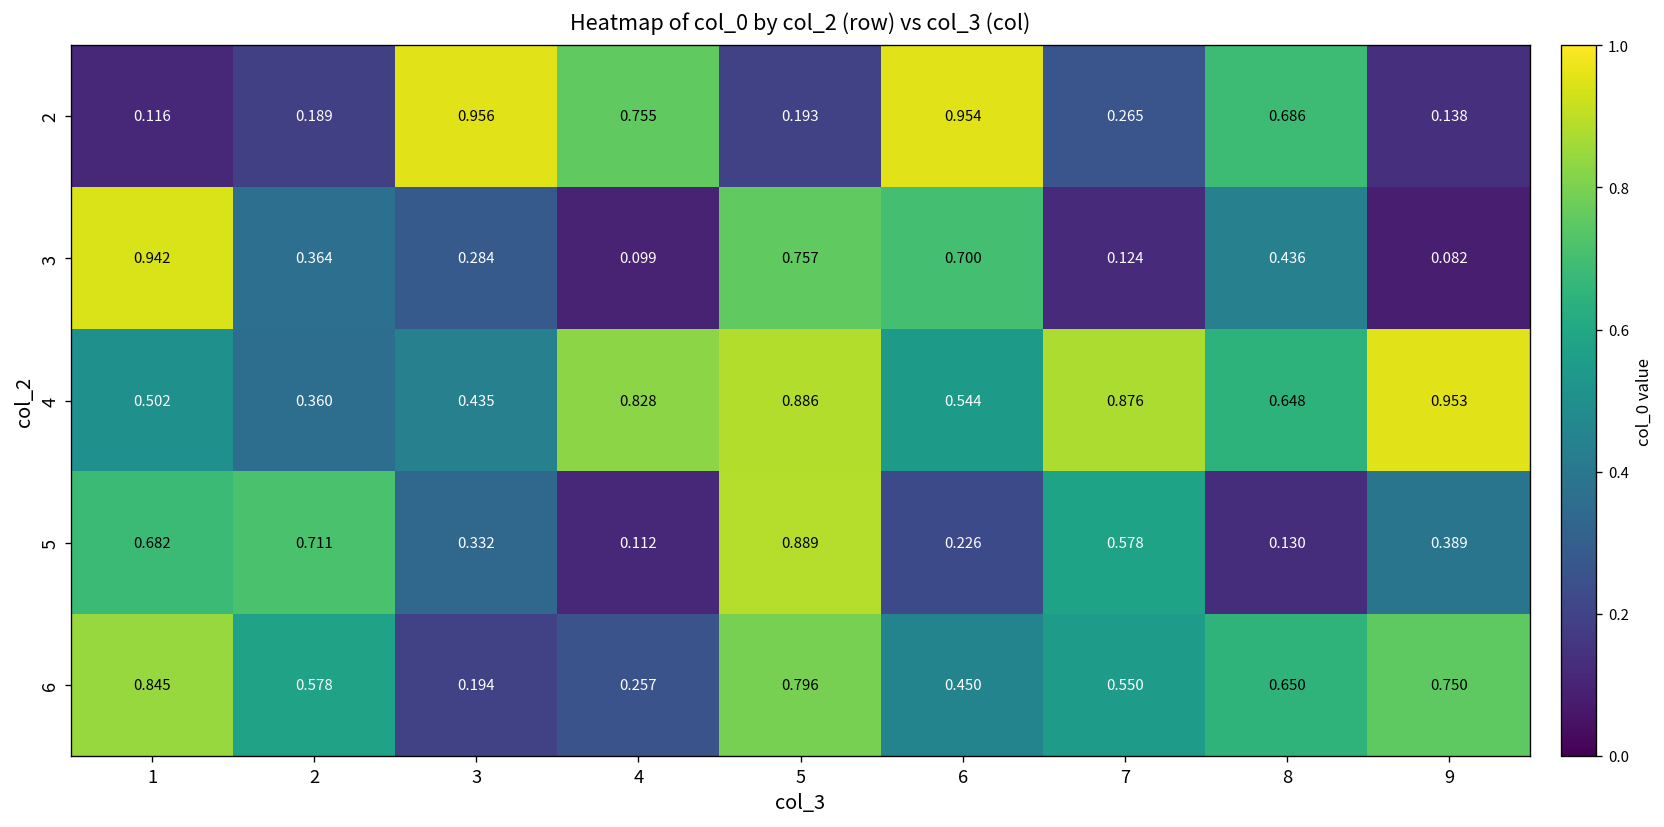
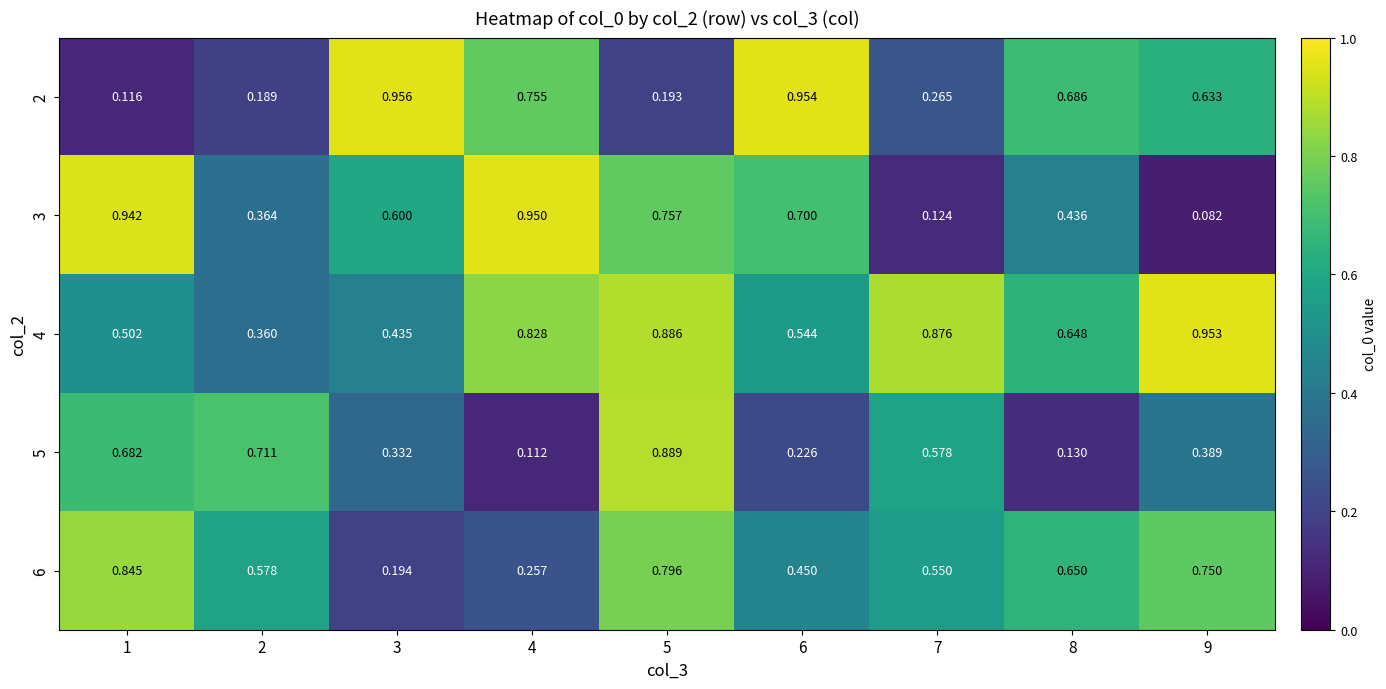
  {
    "2": {
      "1": 0.116,
      "2": 0.189,
      "3": 0.956,
      "4": 0.755,
      "5": 0.193,
      "6": 0.954,
      "7": 0.265,
      "8": 0.686,
-     "9": 0.138
+     "9": 0.633
    },
    "3": {
      "1": 0.942,
      "2": 0.364,
-     "3": 0.284,
-     "4": 0.099,
+     "3": 0.600,
+     "4": 0.950,
      "5": 0.757,
      "6": 0.700,
      "7": 0.124,
      "8": 0.436,
      "9": 0.082
    },
    "4": {
      "1": 0.502,
      "2": 0.360,
      "3": 0.435,
      "4": 0.828,
      "5": 0.886,
      "6": 0.544,
      "7": 0.876,
      "8": 0.648,
      "9": 0.953
    },
    "5": {
      "1": 0.682,
      "2": 0.711,
      "3": 0.332,
      "4": 0.112,
      "5": 0.889,
      "6": 0.226,
      "7": 0.578,
      "8": 0.130,
      "9": 0.389
    },
    "6": {
      "1": 0.845,
      "2": 0.578,
      "3": 0.194,
      "4": 0.257,
      "5": 0.796,
      "6": 0.450,
      "7": 0.550,
      "8": 0.650,
      "9": 0.750
    }
  }
